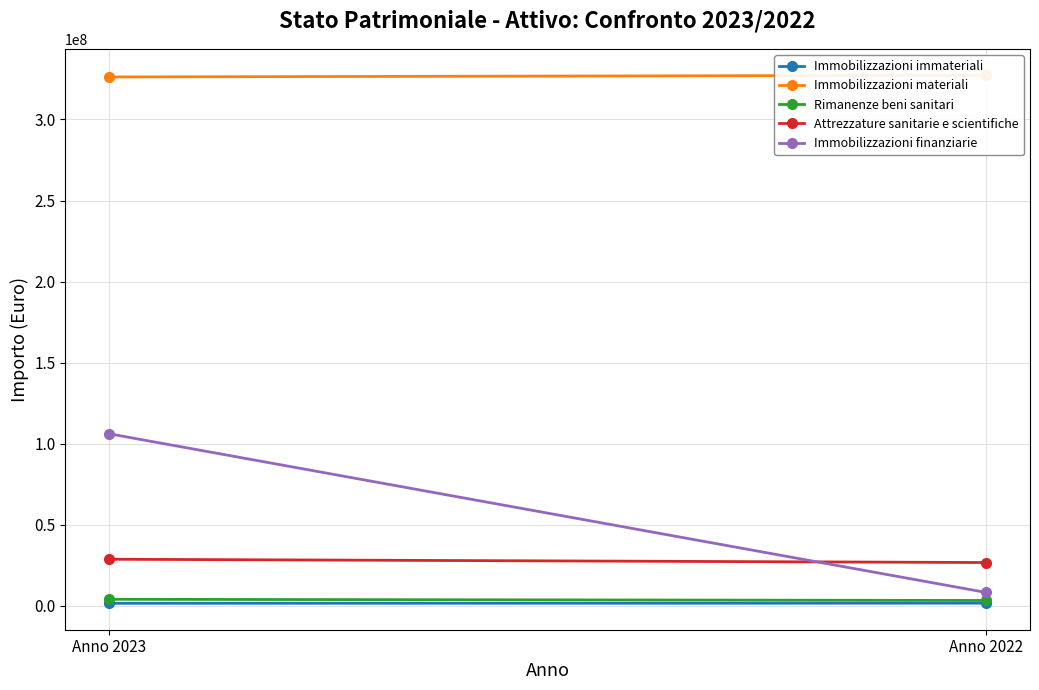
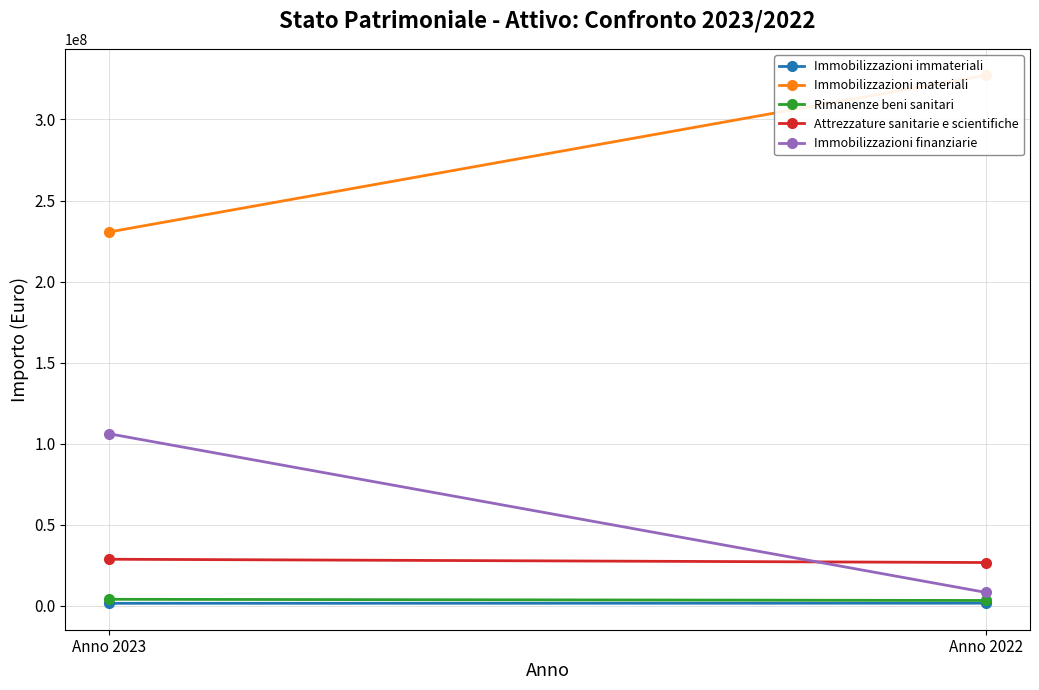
  {
    "Immobilizzazioni immateriali": {
      "Anno 2023": 2000000,
      "Anno 2022": 2000000
    },
    "Immobilizzazioni materiali": {
-     "Anno 2023": 326000000
+     "Anno 2023": 231000000
    },
    "Rimanenze beni sanitari": {
      "Anno 2023": 4000000,
      "Anno 2022": 3000000
    },
    "Attrezzature sanitarie e scientifiche": {
      "Anno 2023": 29000000,
      "Anno 2022": 27000000
    },
    "Immobilizzazioni finanziarie": {
      "Anno 2023": 106000000,
      "Anno 2022": 8000000
    }
  }
